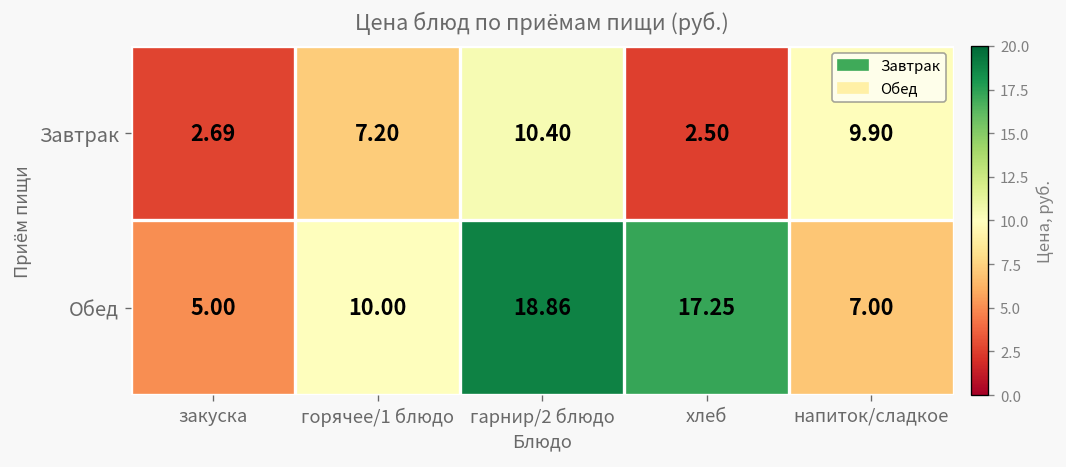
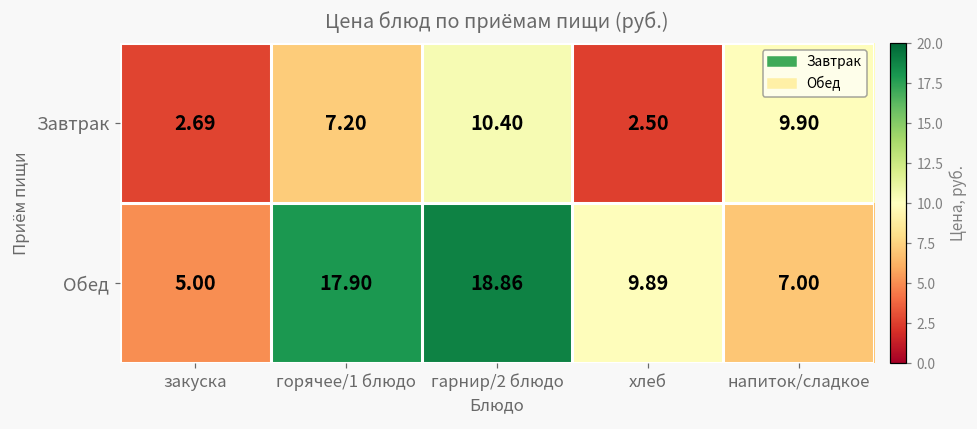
  {
    "Завтрак": {
      "закуска": 2.69,
      "горячее/1 блюдо": 7.20,
      "гарнир/2 блюдо": 10.40,
      "хлеб": 2.50,
      "напиток/сладкое": 9.90
    },
    "Обед": {
      "закуска": 5.00,
-     "горячее/1 блюдо": 10.00,
+     "горячее/1 блюдо": 17.90,
      "гарнир/2 блюдо": 18.86,
-     "хлеб": 17.25,
+     "хлеб": 9.89,
      "напиток/сладкое": 7.00
    }
  }
